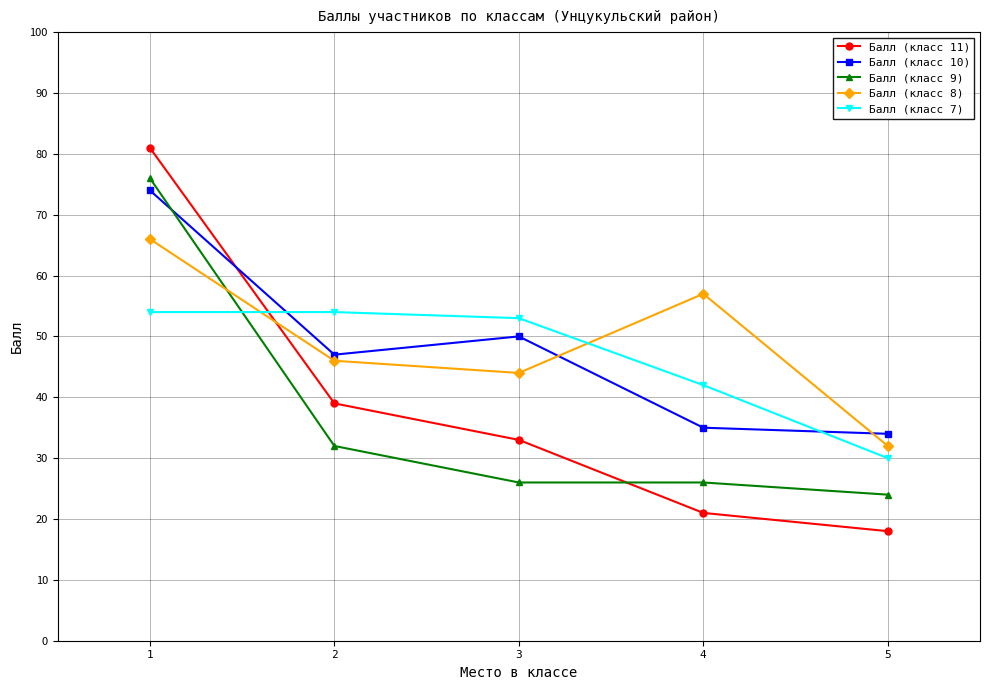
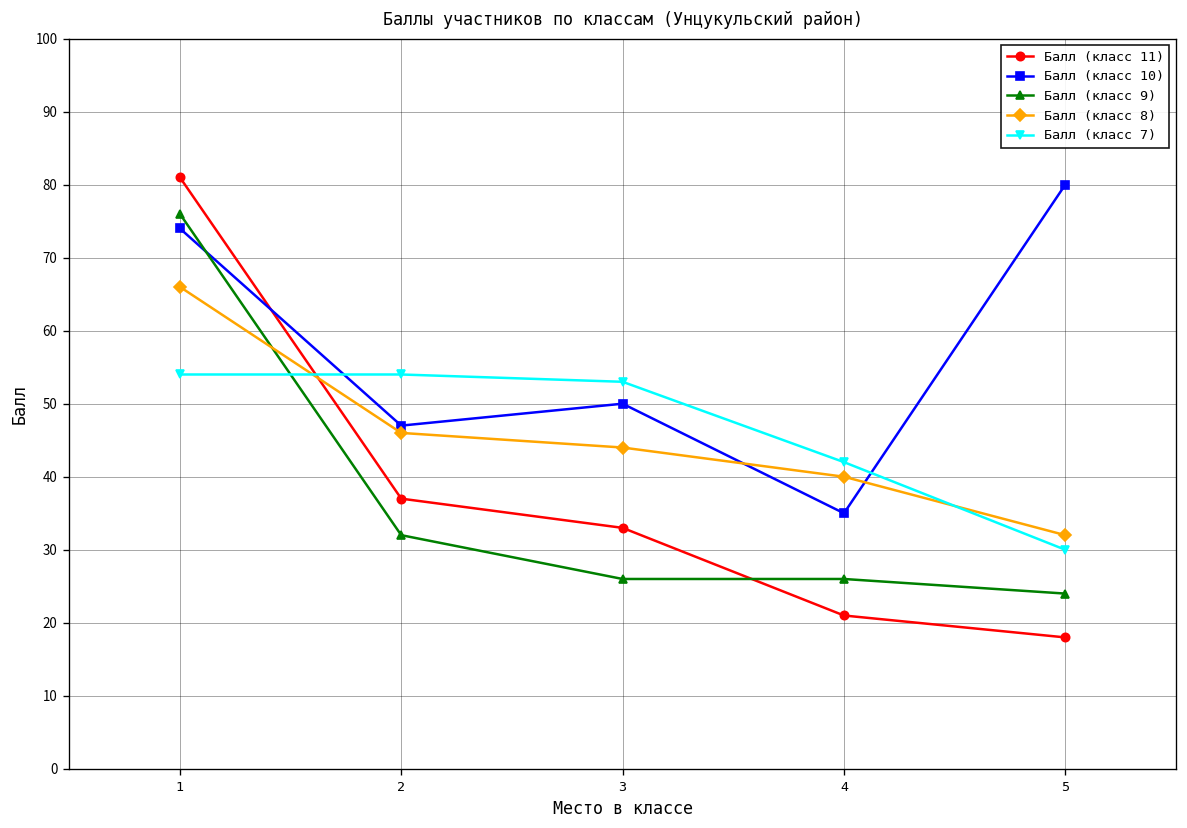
  {
    "Балл (класс 11)": {
      "1": 81,
-     "2": 39,
+     "2": 37,
      "3": 33,
      "4": 21,
      "5": 18
    },
    "Балл (класс 10)": {
      "1": 74,
      "2": 47,
      "3": 50,
      "4": 35,
-     "5": 34
+     "5": 80
    },
    "Балл (класс 9)": {
      "1": 76,
      "2": 32,
      "3": 26,
      "4": 26,
      "5": 24
    },
    "Балл (класс 8)": {
      "1": 66,
      "2": 46,
      "3": 44,
-     "4": 57,
+     "4": 40,
      "5": 32
    },
    "Балл (класс 7)": {
      "1": 54,
      "2": 54,
      "3": 53,
      "4": 42,
      "5": 30
    }
  }
